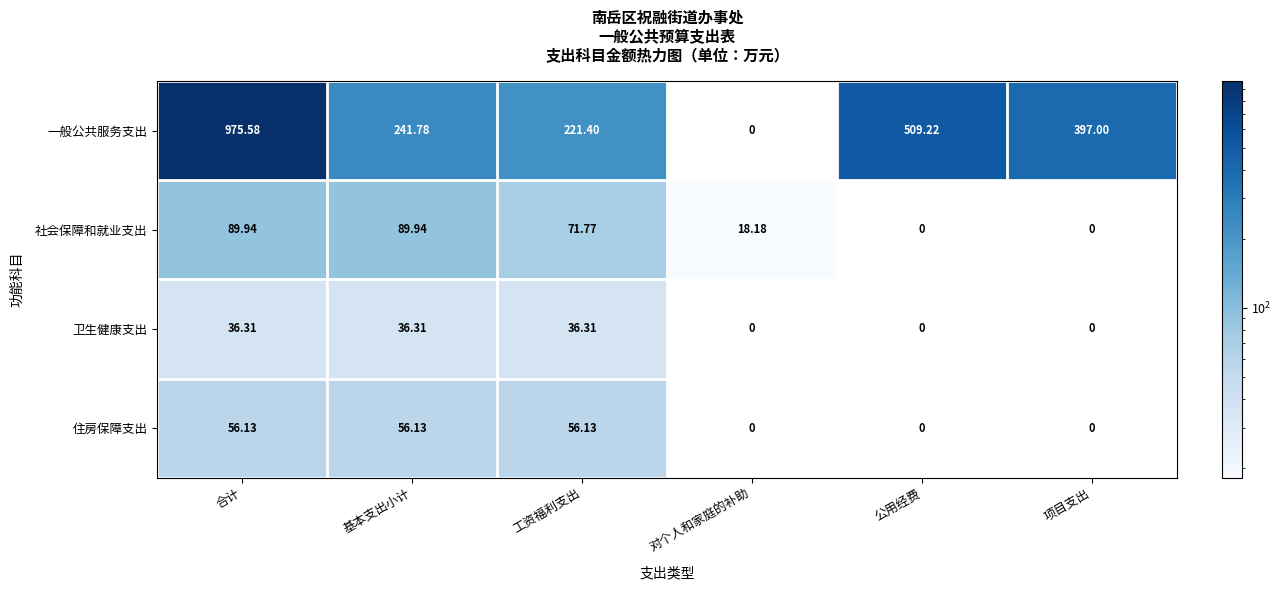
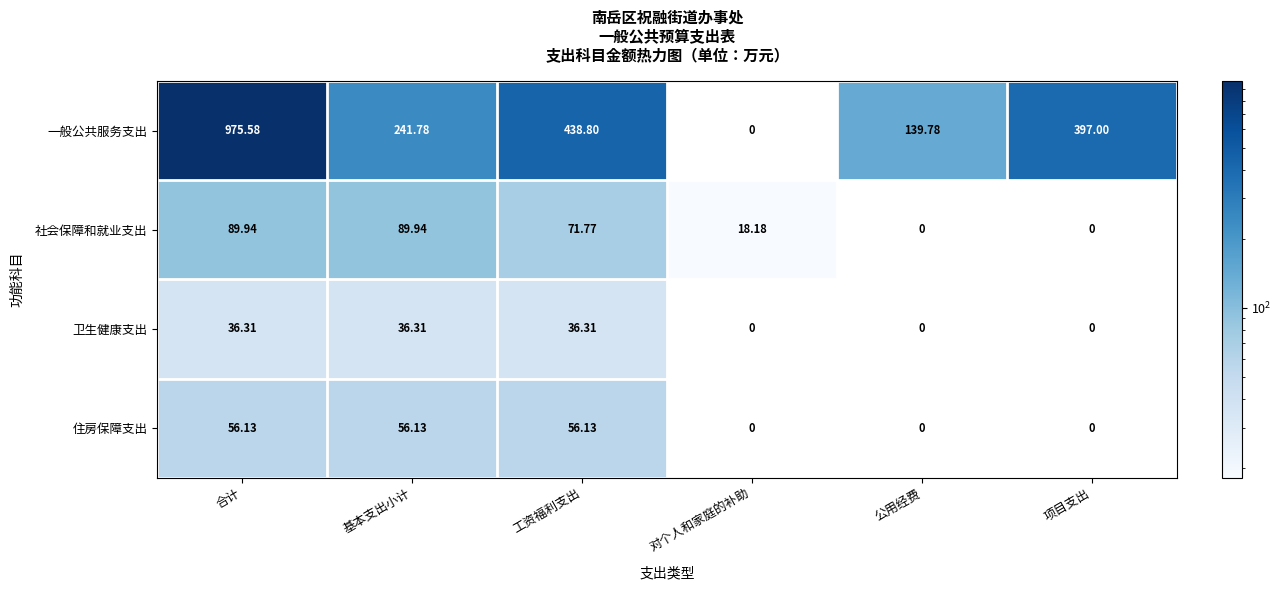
  {
    "一般公共服务支出": {
      "合计": 975.58,
      "基本支出小计": 241.78,
-     "工资福利支出": 221.40,
-     "公用经费": 509.22,
+     "工资福利支出": 438.80,
+     "公用经费": 139.78,
      "项目支出": 397.00
    },
    "社会保障和就业支出": {
      "合计": 89.94,
      "基本支出小计": 89.94,
      "工资福利支出": 71.77,
      "对个人和家庭的补助": 18.18
    },
    "卫生健康支出": {
      "合计": 36.31,
      "基本支出小计": 36.31,
      "工资福利支出": 36.31
    },
    "住房保障支出": {
      "合计": 56.13,
      "基本支出小计": 56.13,
      "工资福利支出": 56.13
    }
  }
